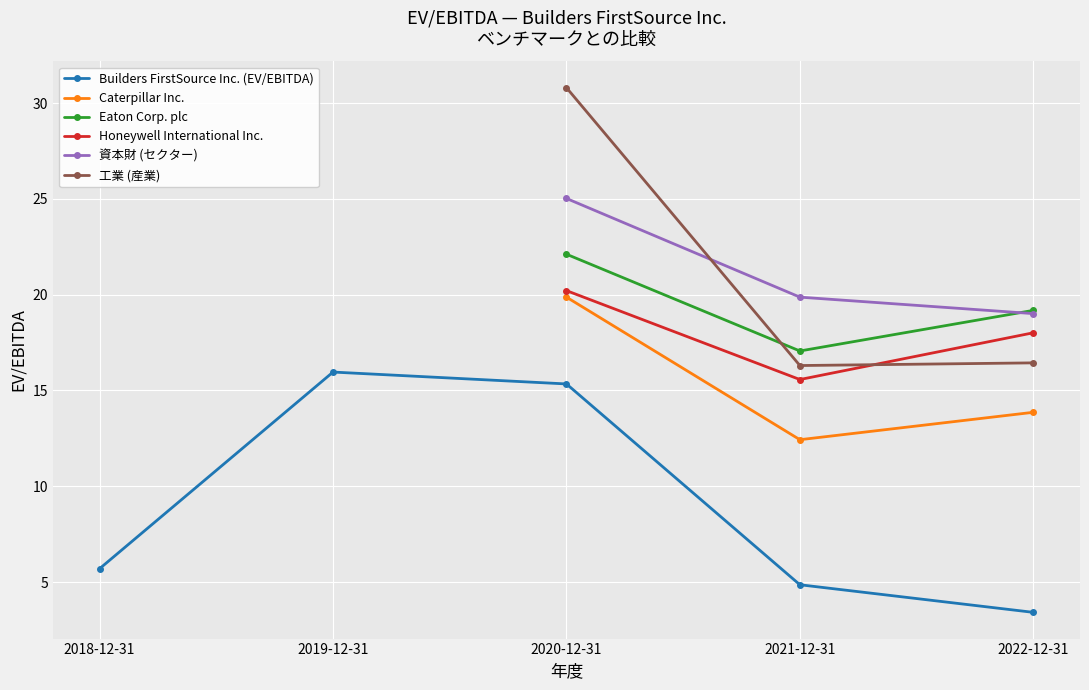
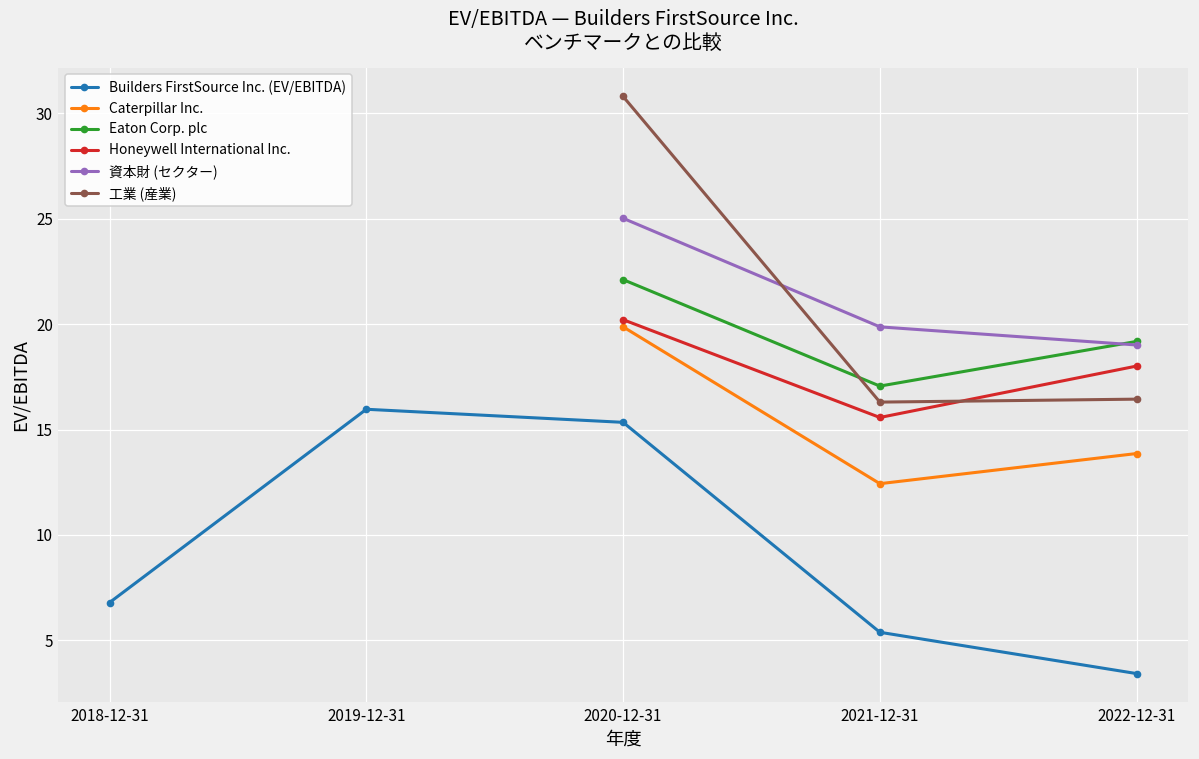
  {
    "Builders FirstSource Inc. (EV/EBITDA)": {
-     "2018-12-31": 5.7,
+     "2018-12-31": 6.8,
      "2019-12-31": 16.0,
      "2020-12-31": 15.3,
-     "2021-12-31": 4.9,
+     "2021-12-31": 5.4,
      "2022-12-31": 3.4
    },
    "Caterpillar Inc.": {
      "2020-12-31": 19.9,
      "2021-12-31": 12.4,
      "2022-12-31": 13.9
    },
    "Eaton Corp. plc": {
      "2020-12-31": 22.1,
      "2021-12-31": 17.1,
      "2022-12-31": 19.2
    },
    "Honeywell International Inc.": {
      "2020-12-31": 20.2,
      "2021-12-31": 15.6,
      "2022-12-31": 18.0
    },
    "資本財 (セクター)": {
      "2020-12-31": 25.0,
      "2021-12-31": 19.9,
      "2022-12-31": 19.0
    },
    "工業 (産業)": {
      "2020-12-31": 30.8,
      "2021-12-31": 16.3,
      "2022-12-31": 16.4
    }
  }
